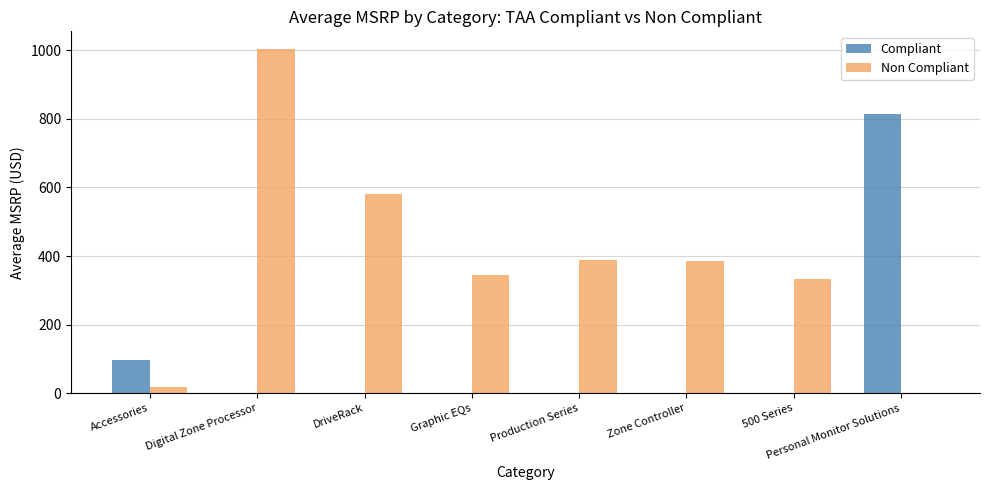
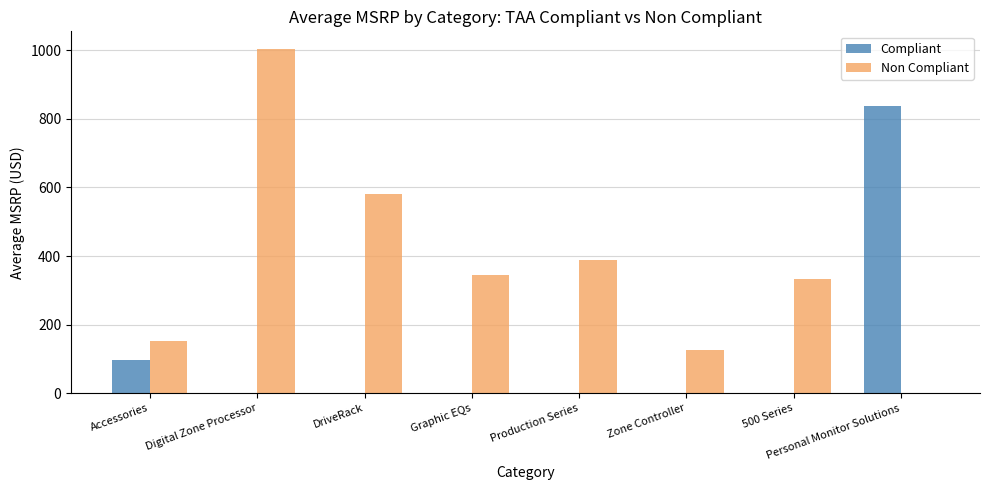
  {
    "Compliant": {
      "Accessories": 100,
      "Digital Zone Processor": 0,
      "DriveRack": 0,
      "Graphic EQs": 0,
      "Production Series": 0,
      "Zone Controller": 0,
      "500 Series": 0,
-     "Personal Monitor Solutions": 810
+     "Personal Monitor Solutions": 840
    },
    "Non Compliant": {
-     "Accessories": 20,
+     "Accessories": 150,
      "Digital Zone Processor": 1010,
      "DriveRack": 580,
      "Graphic EQs": 350,
      "Production Series": 390,
-     "Zone Controller": 380,
+     "Zone Controller": 120,
      "500 Series": 330,
      "Personal Monitor Solutions": 0
    }
  }
